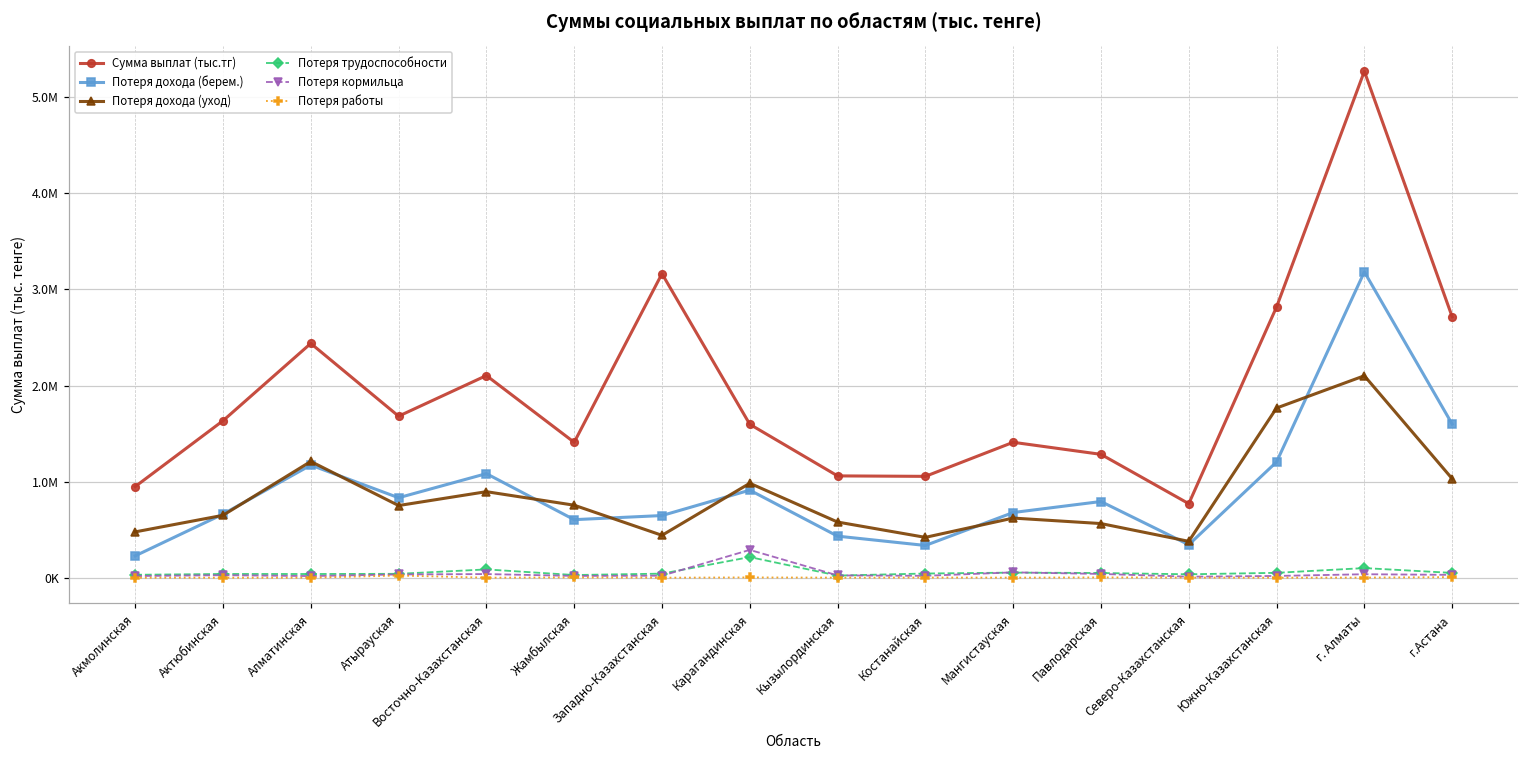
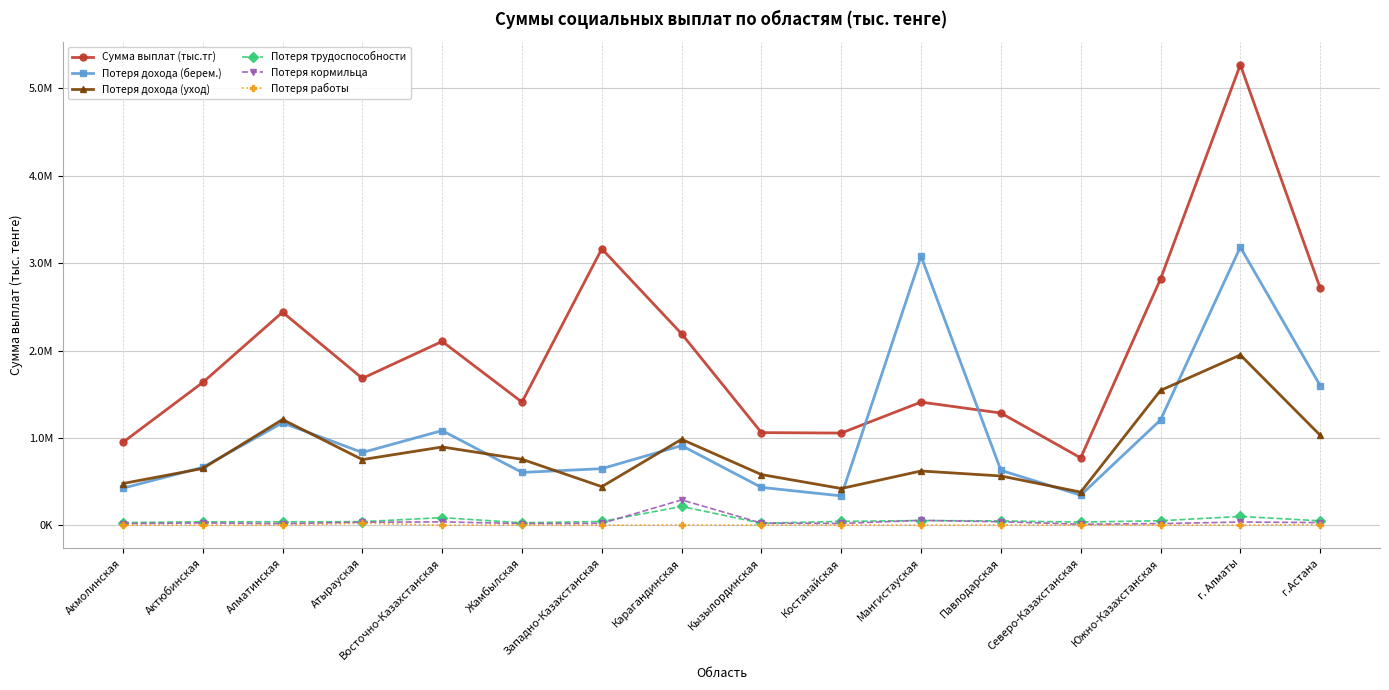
  {
    "Сумма выплат (тыс.тг)": {
      "Акмолинская": 900000,
      "Актюбинская": 1600000,
      "Алматинская": 2400000,
      "Атырауская": 1700000,
      "Восточно-Казахстанская": 2100000,
      "Жамбылская": 1400000,
      "Западно-Казахстанская": 3200000,
-     "Карагандинская": 1600000,
+     "Карагандинская": 2200000,
      "Кызылординская": 1100000,
      "Костанайская": 1100000,
      "Мангистауская": 1400000,
      "Павлодарская": 1300000,
      "Северо-Казахстанская": 800000,
      "Южно-Казахстанская": 2800000,
      "г. Алматы": 5300000,
      "г.Астана": 2700000
    },
    "Потеря дохода (берем.)": {
-     "Акмолинская": 200000,
+     "Акмолинская": 400000,
      "Алматинская": 1200000,
      "Атырауская": 800000,
      "Восточно-Казахстанская": 1100000,
      "Жамбылская": 600000,
      "Западно-Казахстанская": 600000,
      "Карагандинская": 900000,
      "Кызылординская": 400000,
      "Костанайская": 300000,
-     "Мангистауская": 700000,
-     "Павлодарская": 800000,
+     "Мангистауская": 3100000,
+     "Павлодарская": 600000,
      "Северо-Казахстанская": 300000,
      "Южно-Казахстанская": 1200000,
      "г. Алматы": 3200000,
      "г.Астана": 1600000
    },
    "Потеря дохода (уход)": {
      "Акмолинская": 500000,
      "Алматинская": 1200000,
      "Атырауская": 800000,
      "Восточно-Казахстанская": 900000,
      "Жамбылская": 800000,
      "Западно-Казахстанская": 400000,
      "Карагандинская": 1000000,
      "Кызылординская": 600000,
      "Костанайская": 400000,
      "Мангистауская": 600000,
      "Павлодарская": 600000,
      "Северо-Казахстанская": 400000,
-     "Южно-Казахстанская": 1800000,
-     "г. Алматы": 2100000,
+     "Южно-Казахстанская": 1500000,
+     "г. Алматы": 1900000,
      "г.Астана": 1000000
    },
    "Потеря трудоспособности": {
      "Восточно-Казахстанская": 100000,
      "Карагандинская": 200000,
      "Южно-Казахстанская": 100000,
      "г. Алматы": 100000
    },
    "Потеря кормильца": {
      "Восточно-Казахстанская": 0,
      "Карагандинская": 300000,
      "г. Алматы": 0
    },
    "Потеря работы": {
      "Восточно-Казахстанская": 0,
      "Карагандинская": 0,
      "Мангистауская": 0,
      "Павлодарская": 0,
      "г. Алматы": 0
    }
  }
